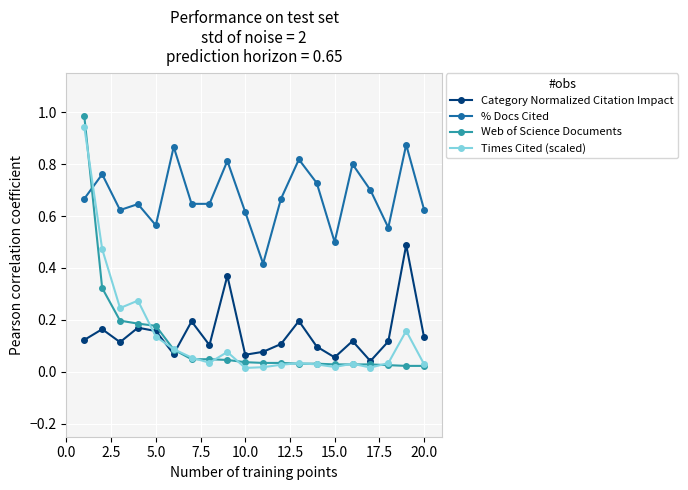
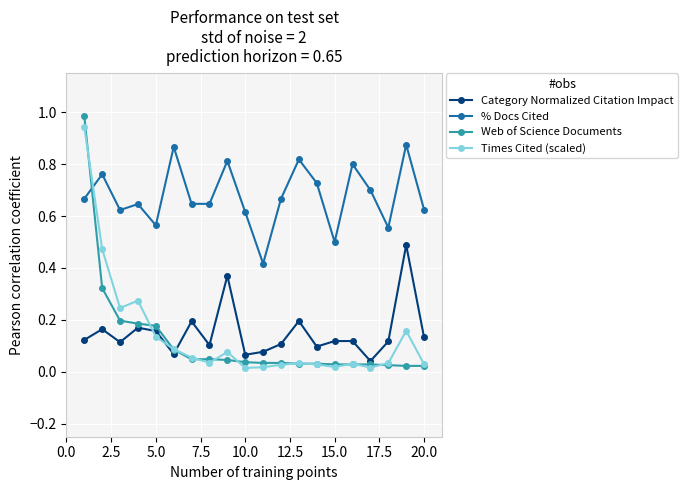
  {
    "Category Normalized Citation Impact": {
      "5.0": 0.16,
      "10.0": 0.07,
-     "15.0": 0.06,
+     "15.0": 0.12,
      "20.0": 0.13
    },
    "Times Cited (scaled)": {
      "5.0": 0.14,
      "10.0": 0.02,
      "15.0": 0.02
    }
  }
